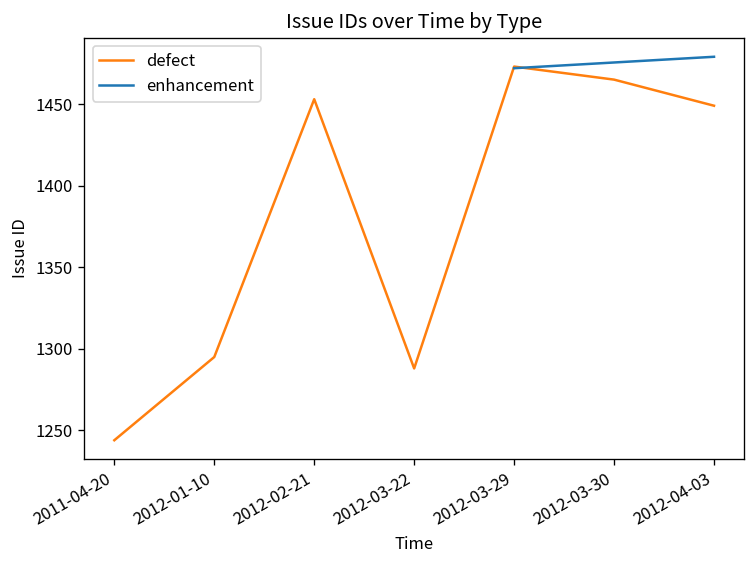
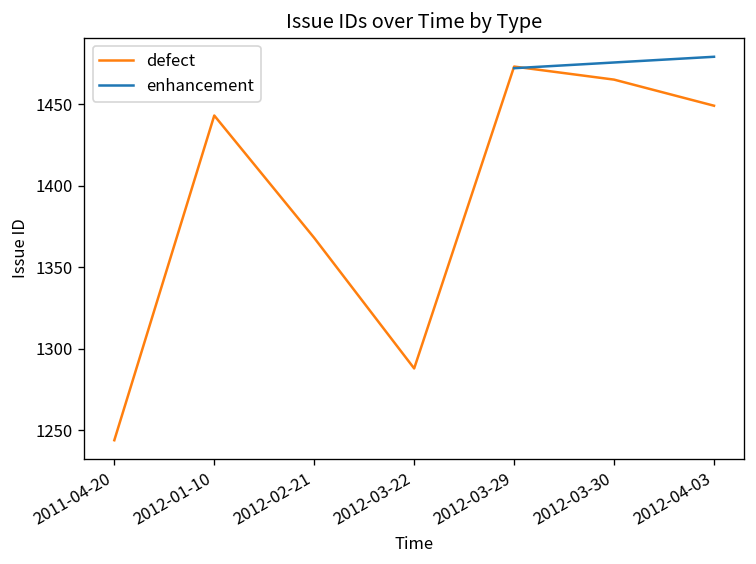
  {
    "defect": {
      "2011-04-20": 1244,
-     "2012-01-10": 1295,
-     "2012-02-21": 1453,
+     "2012-01-10": 1443,
+     "2012-02-21": 1368,
      "2012-03-22": 1288,
      "2012-03-30": 1465,
      "2012-04-03": 1449
    },
    "enhancement": {
      "2012-04-03": 1479
    }
  }
